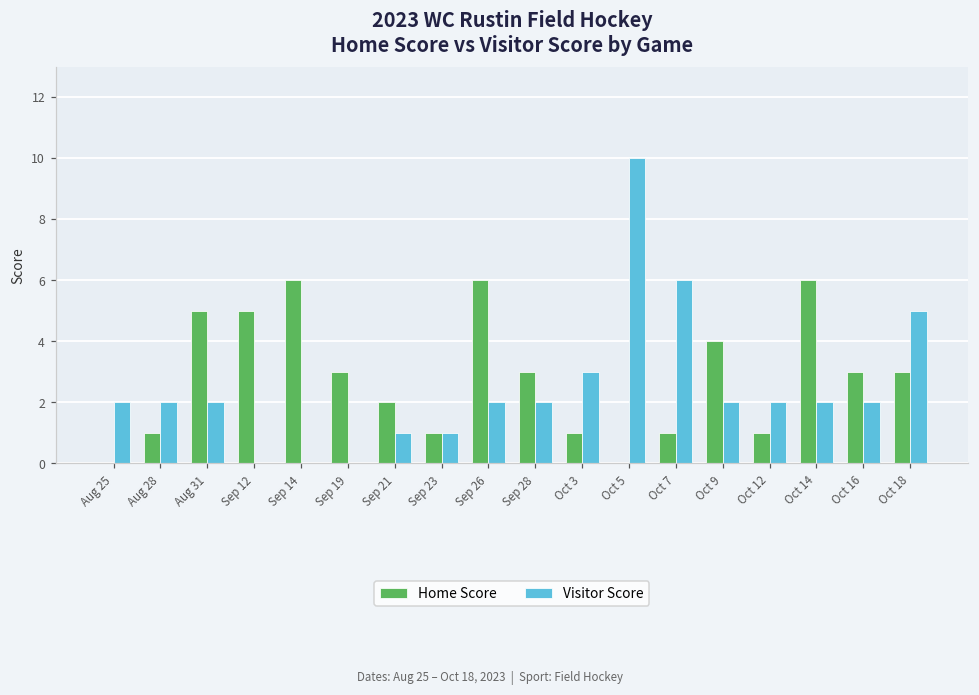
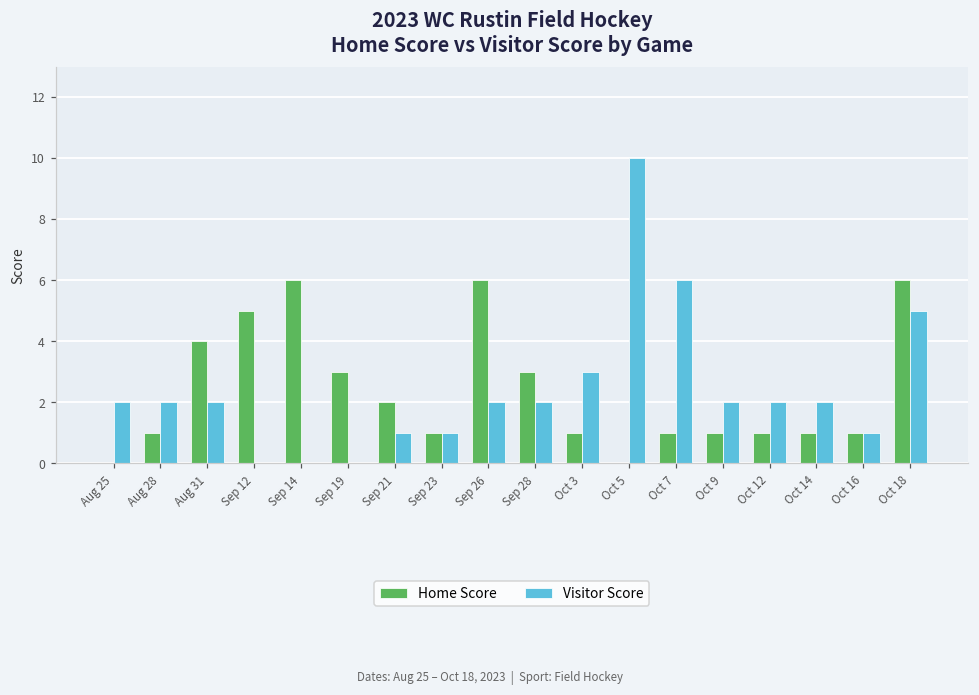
  {
    "Home Score": {
      "Aug 25": 0,
      "Aug 28": 1,
-     "Aug 31": 5,
+     "Aug 31": 4,
      "Sep 12": 5,
      "Sep 14": 6,
      "Sep 19": 3,
      "Sep 21": 2,
      "Sep 23": 1,
      "Sep 26": 6,
      "Sep 28": 3,
      "Oct 3": 1,
      "Oct 5": 0,
      "Oct 7": 1,
-     "Oct 9": 4,
+     "Oct 9": 1,
      "Oct 12": 1,
-     "Oct 14": 6,
-     "Oct 16": 3,
-     "Oct 18": 3
+     "Oct 14": 1,
+     "Oct 16": 1,
+     "Oct 18": 6
    },
    "Visitor Score": {
      "Aug 25": 2,
      "Aug 28": 2,
      "Aug 31": 2,
      "Sep 12": 0,
      "Sep 14": 0,
      "Sep 19": 0,
      "Sep 21": 1,
      "Sep 23": 1,
      "Sep 26": 2,
      "Sep 28": 2,
      "Oct 3": 3,
      "Oct 5": 10,
      "Oct 7": 6,
      "Oct 9": 2,
      "Oct 12": 2,
      "Oct 14": 2,
-     "Oct 16": 2,
+     "Oct 16": 1,
      "Oct 18": 5
    }
  }
